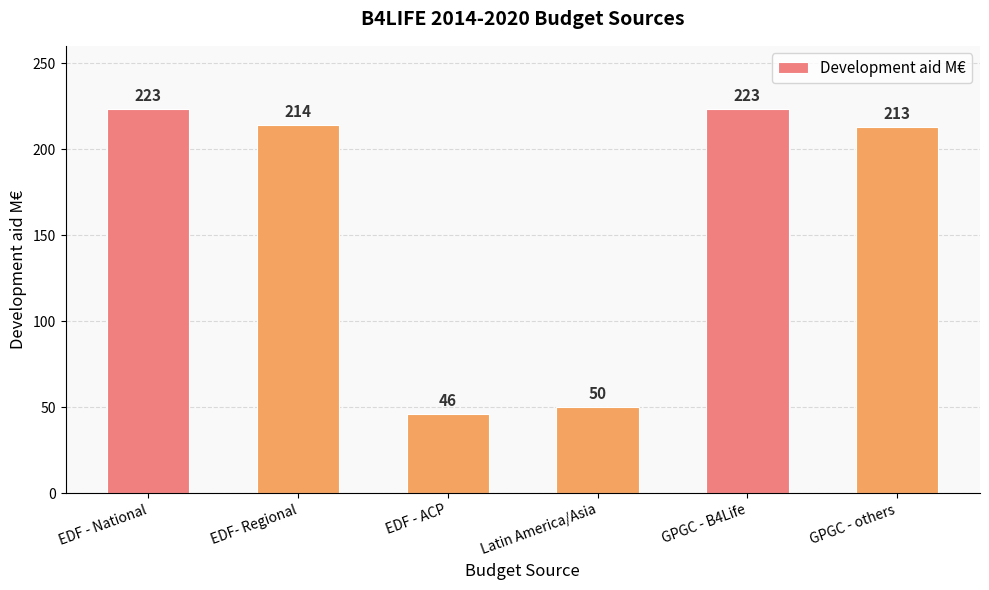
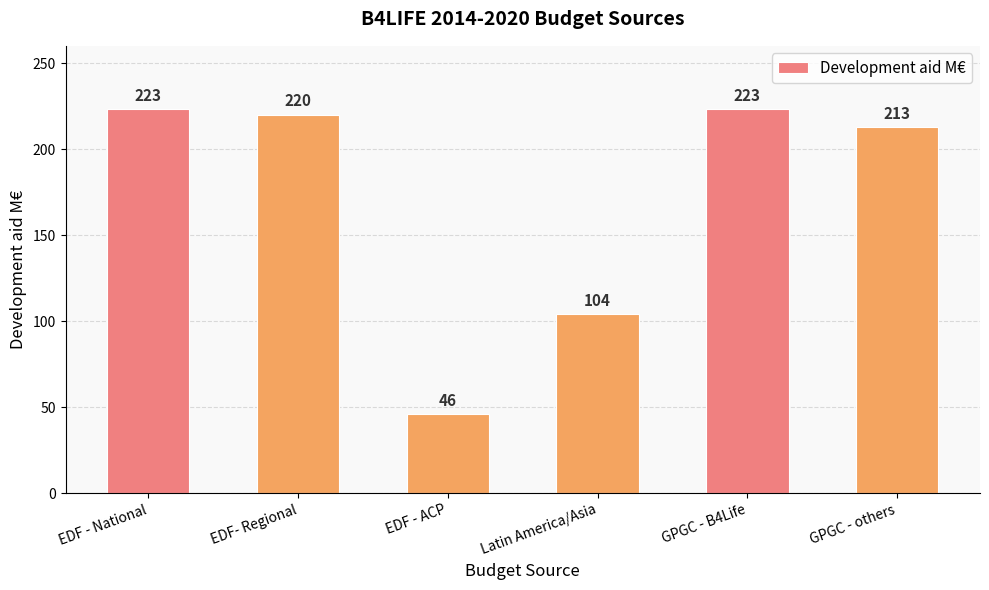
  {
    "EDF - National": 223,
-   "EDF- Regional": 214,
+   "EDF- Regional": 220,
    "EDF - ACP": 46,
-   "Latin America/Asia": 50,
+   "Latin America/Asia": 104,
    "GPGC - B4Life": 223,
    "GPGC - others": 213
  }
